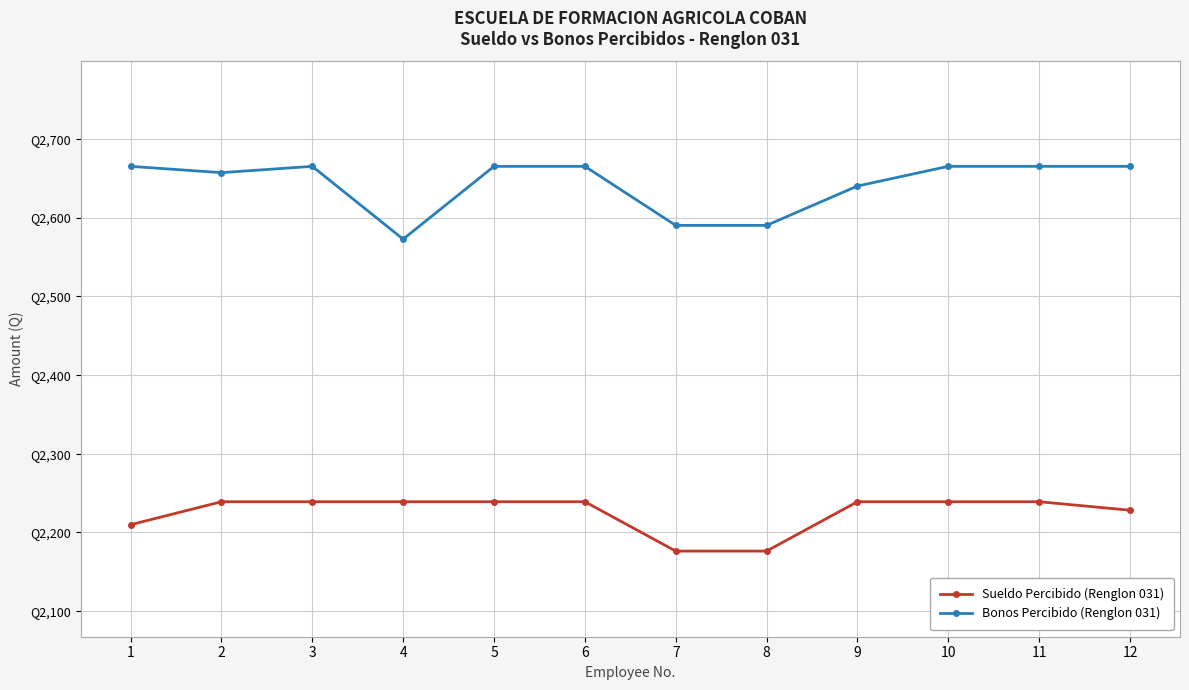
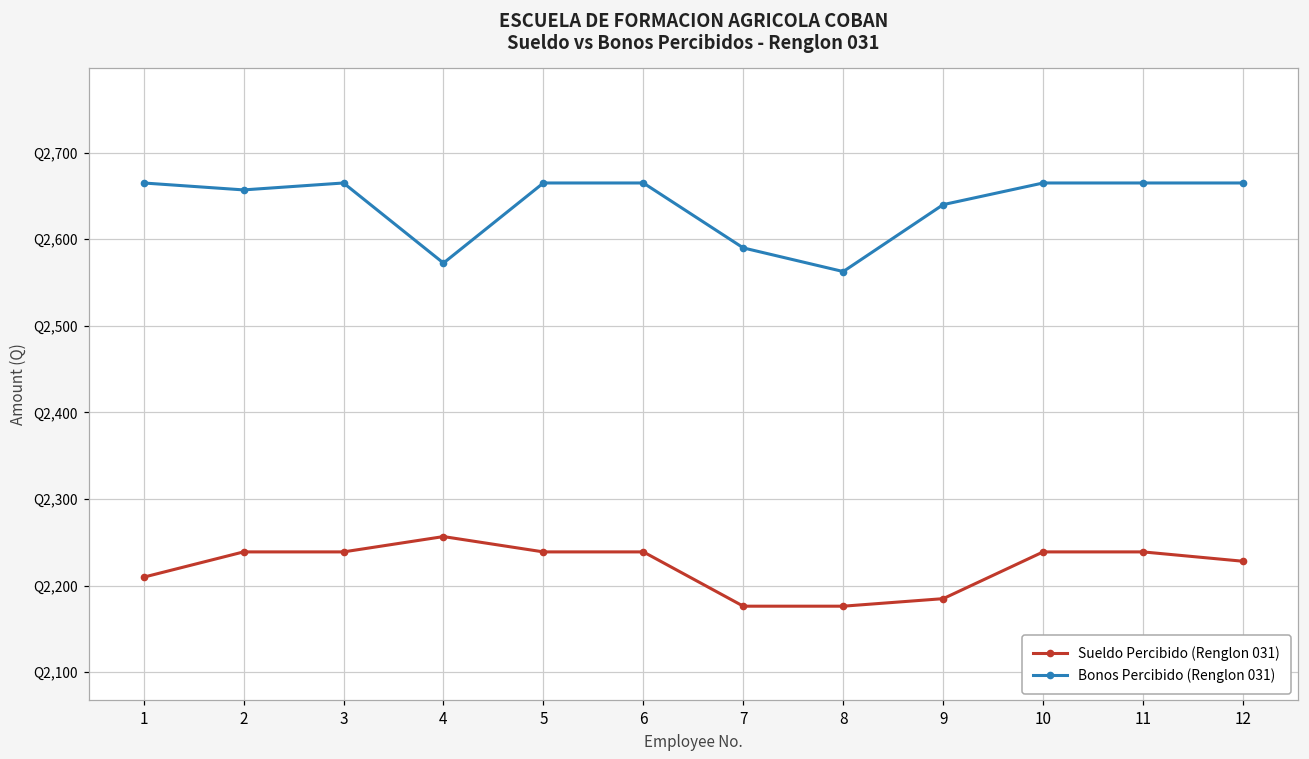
  {
    "Sueldo Percibido (Renglon 031)": {
      "1": "Q2,210",
      "2": "Q2,240",
      "3": "Q2,240",
-     "4": "Q2,240",
+     "4": "Q2,260",
      "5": "Q2,240",
      "6": "Q2,240",
      "7": "Q2,180",
      "8": "Q2,180",
-     "9": "Q2,240",
+     "9": "Q2,180",
      "10": "Q2,240",
      "11": "Q2,240",
      "12": "Q2,230"
    },
    "Bonos Percibido (Renglon 031)": {
      "1": "Q2,670",
      "2": "Q2,660",
      "3": "Q2,670",
      "4": "Q2,570",
      "5": "Q2,670",
      "6": "Q2,670",
      "7": "Q2,590",
-     "8": "Q2,590",
+     "8": "Q2,560",
      "9": "Q2,640",
      "10": "Q2,670",
      "11": "Q2,670",
      "12": "Q2,670"
    }
  }
